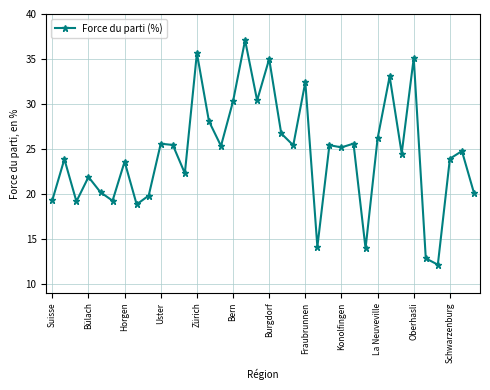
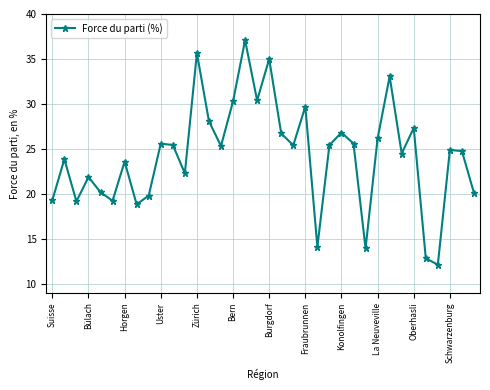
  {
    "Suisse": 19,
    "Bülach": 22,
    "Horgen": 24,
    "Uster": 26,
    "Zürich": 36,
    "Bern": 30,
    "Burgdorf": 35,
-   "Fraubrunnen": 32,
-   "Konolfingen": 25,
+   "Fraubrunnen": 30,
+   "Konolfingen": 27,
    "La Neuveville": 26,
-   "Oberhasli": 35,
-   "Schwarzenburg": 24
+   "Oberhasli": 27,
+   "Schwarzenburg": 25
  }
